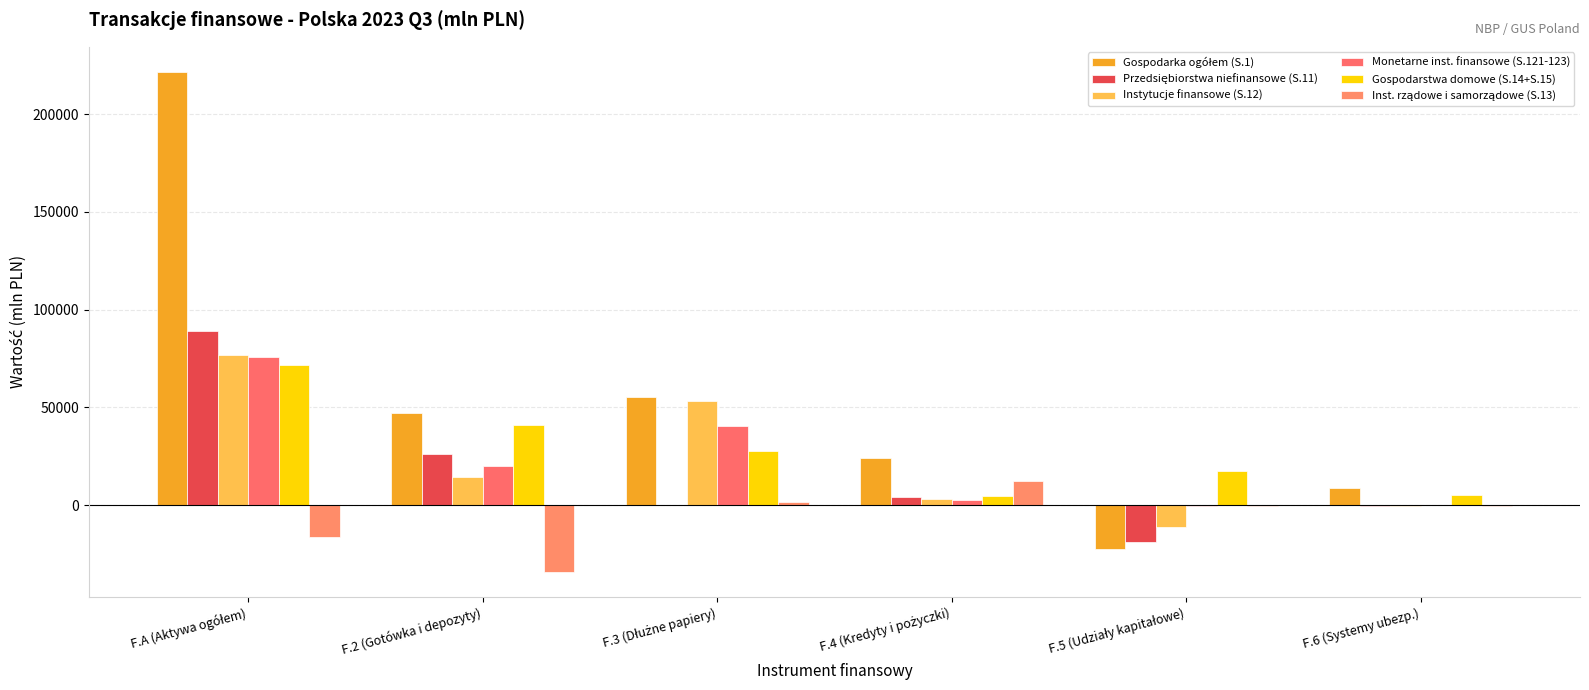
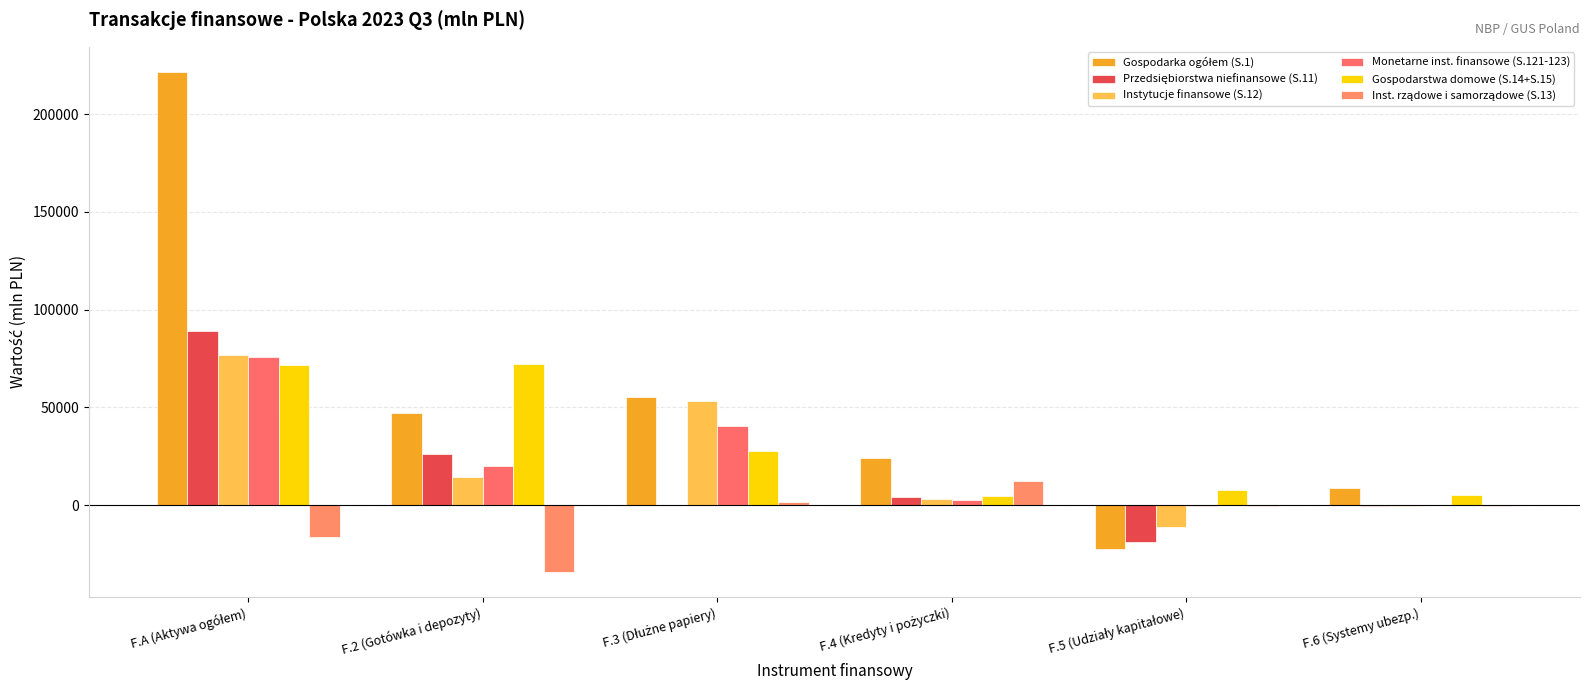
  {
    "Gospodarstwa domowe (S.14+S.15)": {
      "F.A (Aktywa ogółem)": 72000,
-     "F.2 (Gotówka i depozyty)": 41000,
+     "F.2 (Gotówka i depozyty)": 72000,
      "F.3 (Dłużne papiery)": 28000,
      "F.4 (Kredyty i pożyczki)": 4000,
-     "F.5 (Udziały kapitałowe)": 18000,
+     "F.5 (Udziały kapitałowe)": 8000,
      "F.6 (Systemy ubezp.)": 5000
    }
  }
